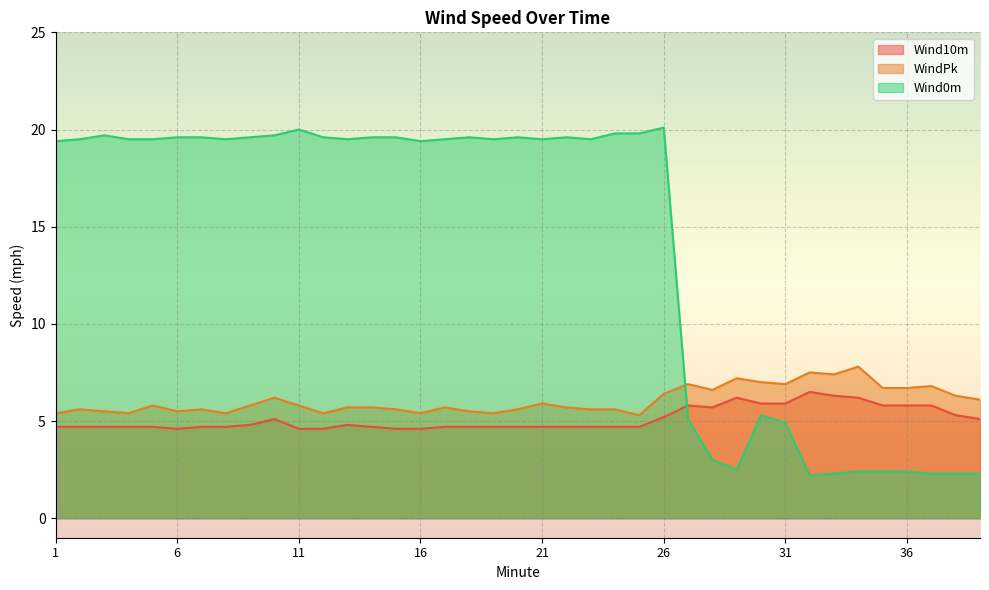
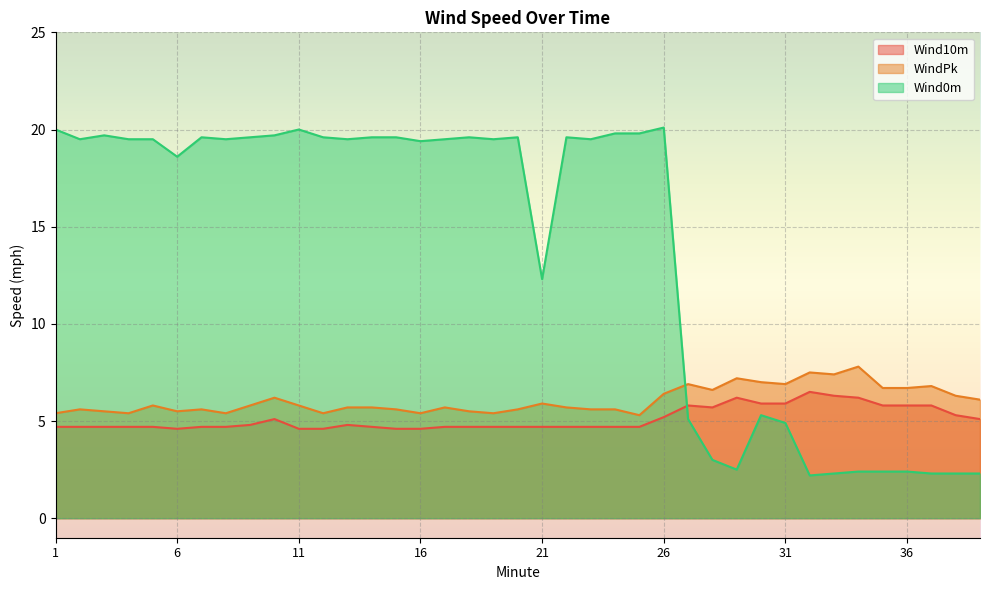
  {
    "Wind0m": {
-     "1": 19.4,
-     "6": 19.6,
+     "1": 20.0,
+     "6": 18.6,
      "11": 20.0,
      "16": 19.4,
-     "21": 19.5,
+     "21": 12.3,
      "26": 20.1,
      "31": 4.9,
      "36": 2.4
    }
  }
